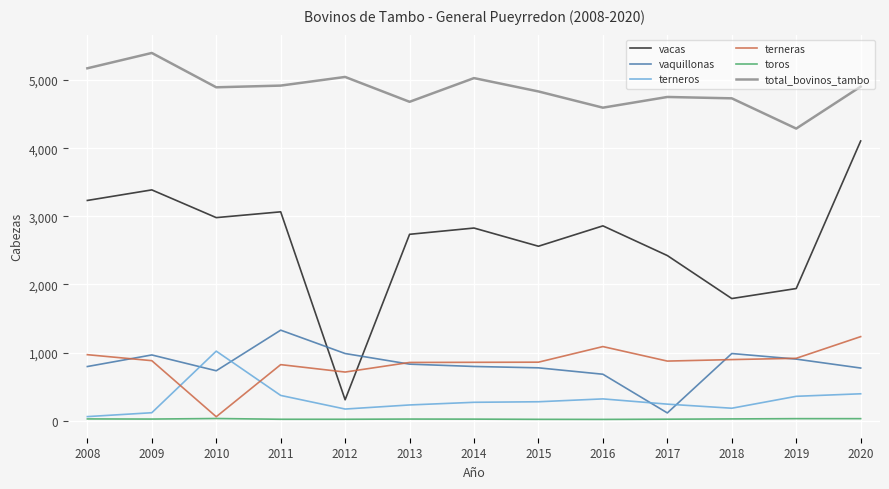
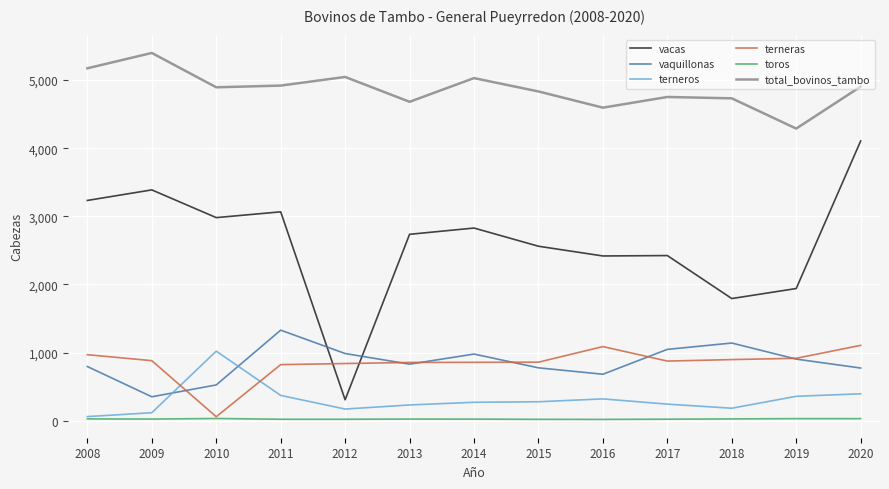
  {
    "vacas": {
      "2008": "3,200",
      "2009": "3,400",
      "2010": "3,000",
      "2011": "3,100",
      "2012": "300",
      "2013": "2,700",
      "2014": "2,800",
      "2015": "2,600",
-     "2016": "2,900",
+     "2016": "2,400",
      "2017": "2,400",
      "2018": "1,800",
      "2019": "1,900",
      "2020": "4,100"
    },
    "vaquillonas": {
      "2008": "800",
-     "2009": "1,000",
-     "2010": "700",
+     "2009": "400",
+     "2010": "500",
      "2011": "1,300",
      "2012": "1,000",
-     "2014": "800",
+     "2014": "1,000",
      "2015": "800",
      "2016": "700",
-     "2017": "100",
-     "2018": "1,000",
+     "2017": "1,000",
+     "2018": "1,100",
      "2020": "800"
    },
    "terneros": {
      "2009": "100",
      "2010": "1,000",
      "2011": "400",
      "2012": "200",
      "2013": "200",
      "2014": "300",
      "2015": "300",
      "2016": "300",
      "2017": "200",
      "2018": "200",
      "2019": "400",
      "2020": "400"
    },
    "terneras": {
      "2008": "1,000",
      "2009": "900",
      "2011": "800",
-     "2012": "700",
+     "2012": "800",
      "2014": "900",
      "2015": "900",
      "2016": "1,100",
      "2017": "900",
      "2018": "900",
-     "2020": "1,200"
+     "2020": "1,100"
    },
    "toros": {
      "2009": "0",
      "2011": "0",
      "2012": "0",
      "2013": "0",
      "2014": "0",
      "2015": "0",
      "2016": "0",
      "2017": "0",
      "2018": "0",
      "2019": "0",
      "2020": "0"
    },
    "total_bovinos_tambo": {
      "2008": "5,200",
      "2009": "5,400",
      "2010": "4,900",
      "2011": "4,900",
      "2012": "5,000",
      "2013": "4,700",
      "2014": "5,000",
      "2015": "4,800",
      "2016": "4,600",
      "2017": "4,800",
      "2018": "4,700",
      "2019": "4,300"
    }
  }
